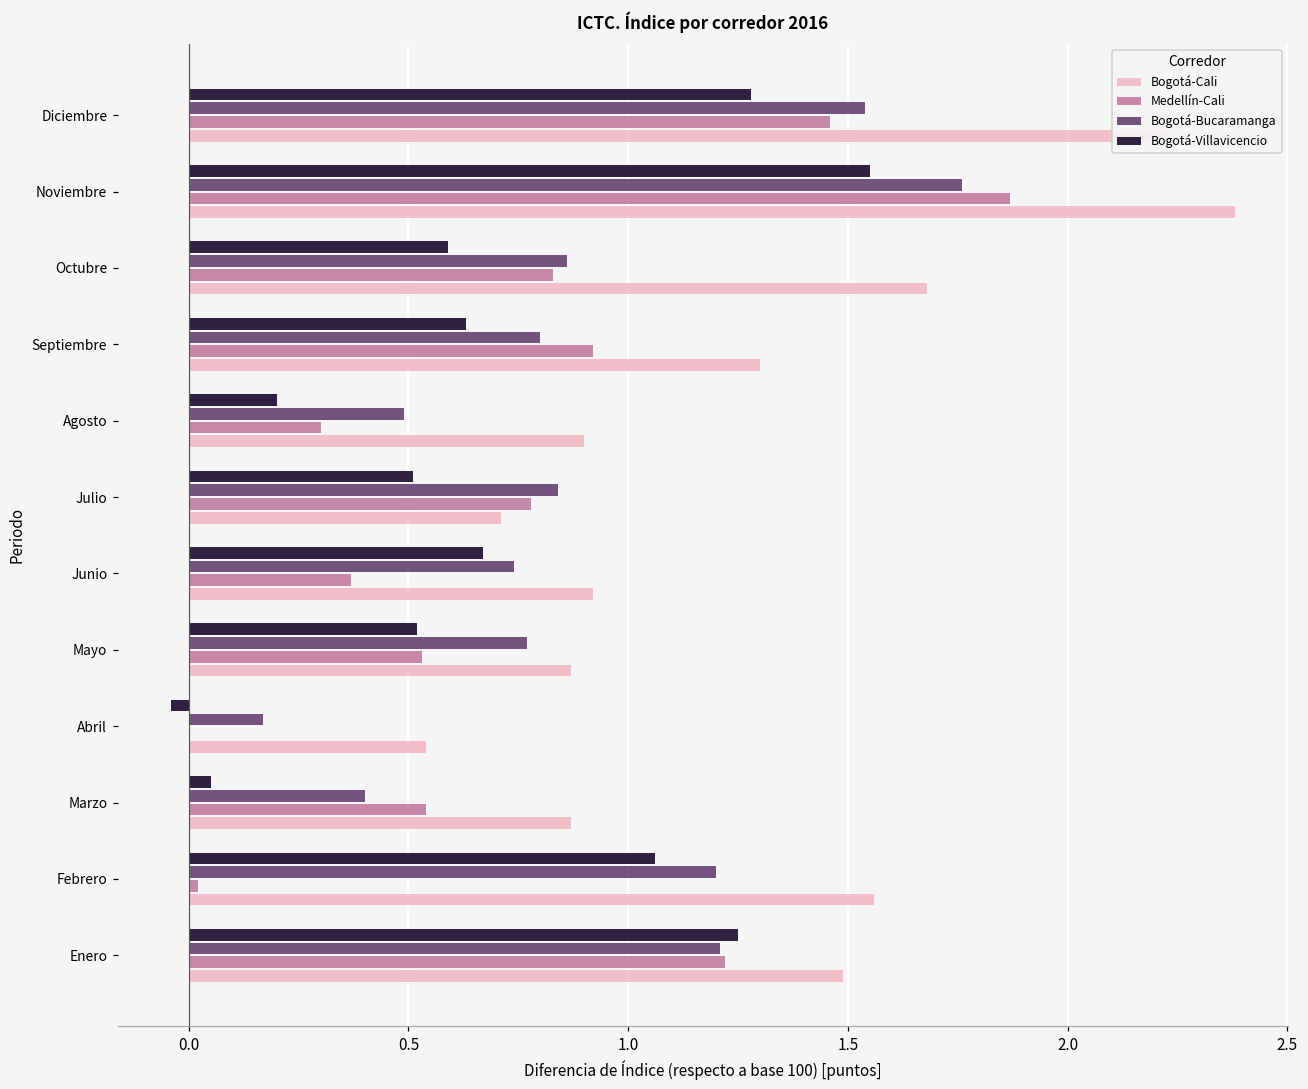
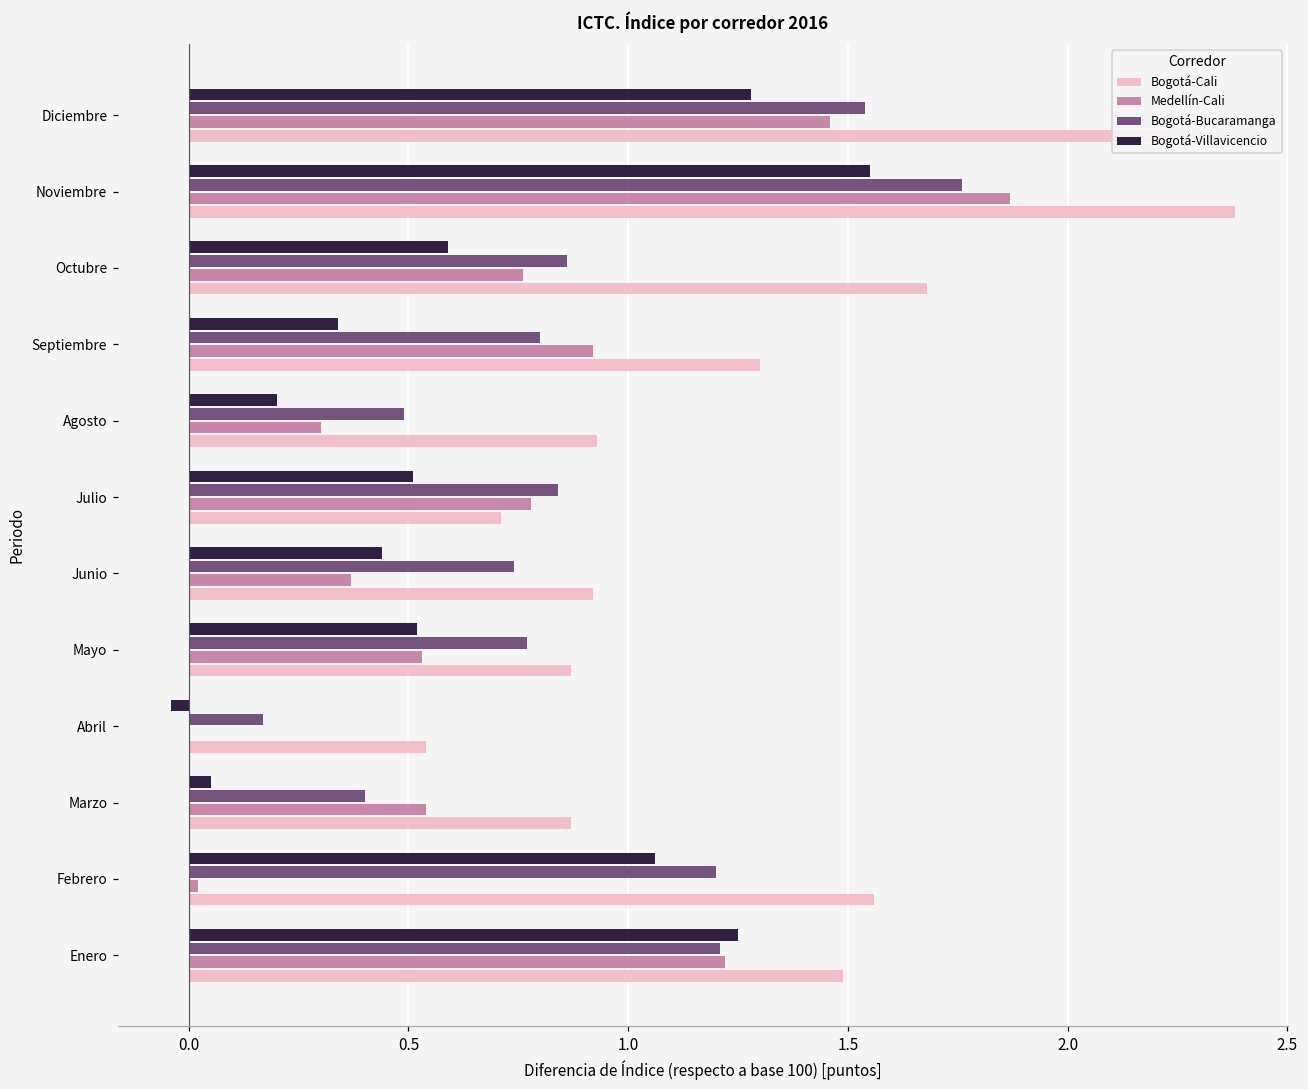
  {
    "Bogotá-Cali": {
      "Noviembre": 2.38,
      "Octubre": 1.68,
      "Septiembre": 1.30,
-     "Agosto": 0.90,
+     "Agosto": 0.93,
      "Julio": 0.71,
      "Junio": 0.92,
      "Mayo": 0.87,
      "Abril": 0.54,
      "Marzo": 0.87,
      "Febrero": 1.56,
      "Enero": 1.49
    },
    "Medellín-Cali": {
      "Diciembre": 1.46,
      "Noviembre": 1.87,
-     "Octubre": 0.83,
+     "Octubre": 0.76,
      "Septiembre": 0.92,
      "Agosto": 0.30,
      "Julio": 0.78,
      "Junio": 0.37,
      "Mayo": 0.53,
      "Abril": 0.00,
      "Marzo": 0.54,
      "Febrero": 0.02,
      "Enero": 1.22
    },
    "Bogotá-Bucaramanga": {
      "Diciembre": 1.54,
      "Noviembre": 1.76,
      "Octubre": 0.86,
      "Septiembre": 0.80,
      "Agosto": 0.49,
      "Julio": 0.84,
      "Junio": 0.74,
      "Mayo": 0.77,
      "Abril": 0.17,
      "Marzo": 0.40,
      "Febrero": 1.20,
      "Enero": 1.21
    },
    "Bogotá-Villavicencio": {
      "Diciembre": 1.28,
      "Noviembre": 1.55,
      "Octubre": 0.59,
-     "Septiembre": 0.63,
+     "Septiembre": 0.34,
      "Agosto": 0.20,
      "Julio": 0.51,
-     "Junio": 0.67,
+     "Junio": 0.44,
      "Mayo": 0.52,
      "Abril": -0.04,
      "Marzo": 0.05,
      "Febrero": 1.06,
      "Enero": 1.25
    }
  }
